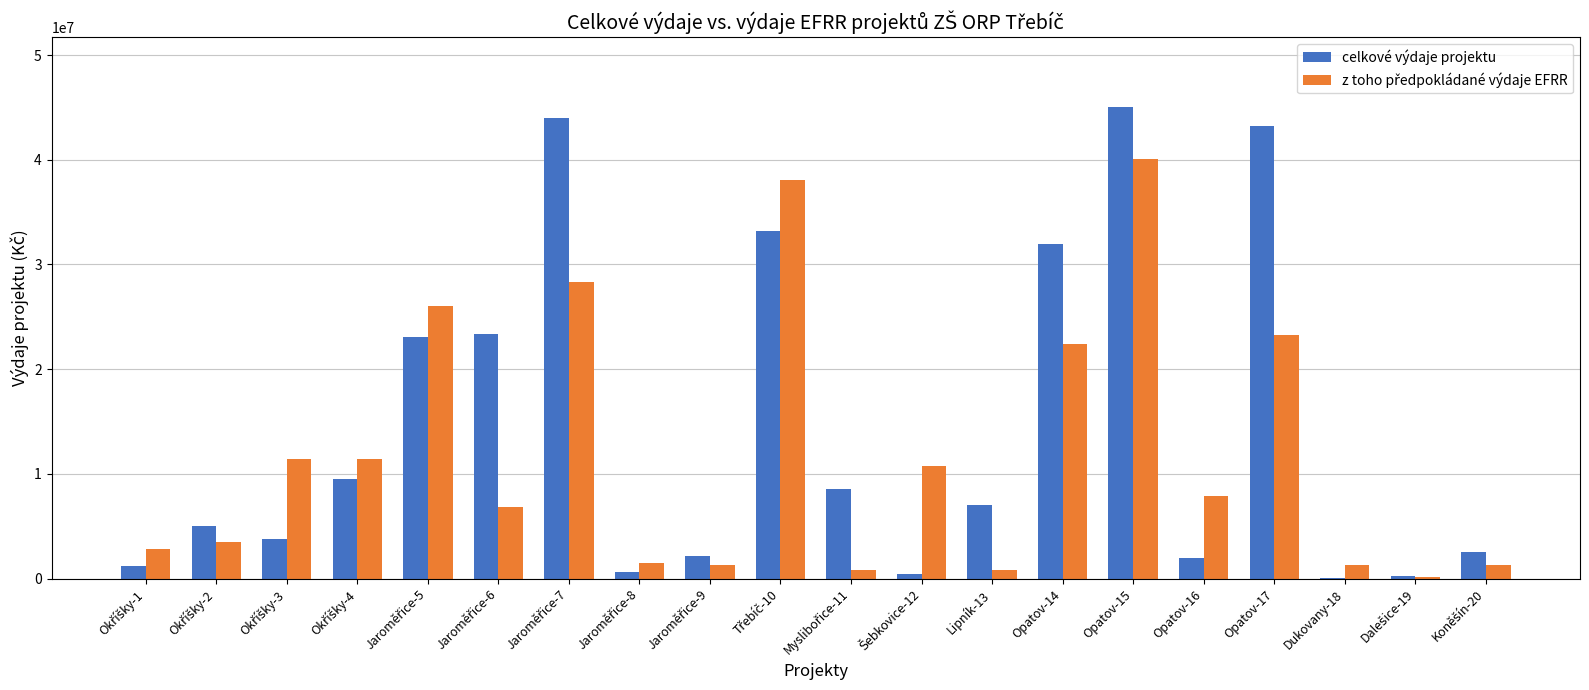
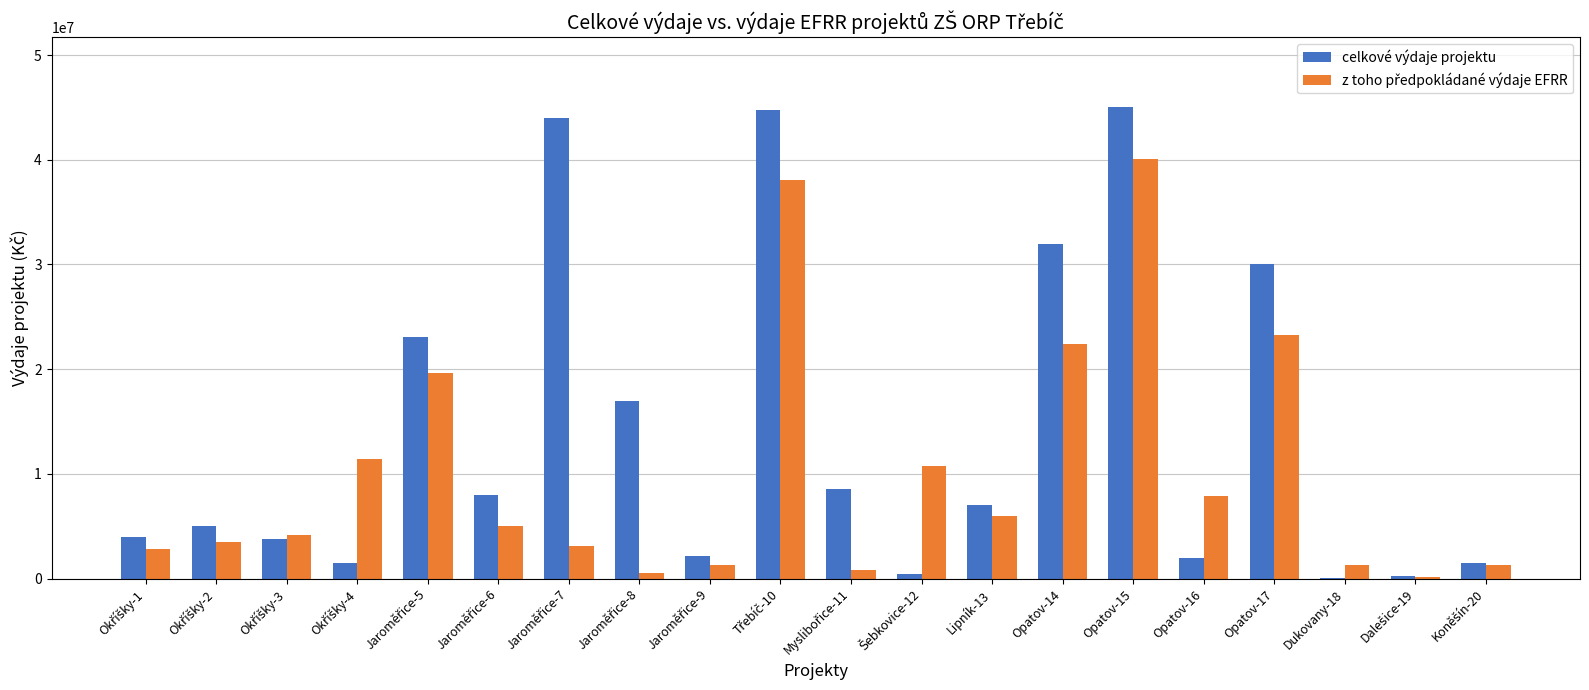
  {
    "celkové výdaje projektu": {
-     "Okříšky-1": 1200000,
+     "Okříšky-1": 4000000,
      "Okříšky-2": 5000000,
      "Okříšky-3": 3800000,
-     "Okříšky-4": 9500000,
+     "Okříšky-4": 1500000,
      "Jaroměřice-5": 23100000,
-     "Jaroměřice-6": 23300000,
+     "Jaroměřice-6": 8000000,
      "Jaroměřice-7": 44000000,
-     "Jaroměřice-8": 600000,
+     "Jaroměřice-8": 17000000,
      "Jaroměřice-9": 2100000,
-     "Třebíč-10": 33200000,
+     "Třebíč-10": 44800000,
      "Myslibořice-11": 8500000,
      "Šebkovice-12": 400000,
      "Lipník-13": 7000000,
      "Opatov-14": 32000000,
      "Opatov-15": 45000000,
      "Opatov-16": 2000000,
-     "Opatov-17": 43300000,
-     "Koněšín-20": 2500000
+     "Opatov-17": 30000000,
+     "Koněšín-20": 1500000
    },
    "z toho předpokládané výdaje EFRR": {
      "Okříšky-1": 2800000,
      "Okříšky-2": 3500000,
-     "Okříšky-3": 11400000,
+     "Okříšky-3": 4200000,
      "Okříšky-4": 11400000,
-     "Jaroměřice-5": 26000000,
-     "Jaroměřice-6": 6800000,
-     "Jaroměřice-7": 28400000,
-     "Jaroměřice-8": 1500000,
+     "Jaroměřice-5": 19600000,
+     "Jaroměřice-6": 5000000,
+     "Jaroměřice-7": 3100000,
+     "Jaroměřice-8": 500000,
      "Jaroměřice-9": 1300000,
      "Třebíč-10": 38100000,
      "Myslibořice-11": 900000,
      "Šebkovice-12": 10800000,
-     "Lipník-13": 800000,
+     "Lipník-13": 6000000,
      "Opatov-14": 22400000,
      "Opatov-15": 40000000,
      "Opatov-16": 7900000,
      "Opatov-17": 23300000,
      "Dukovany-18": 1300000,
      "Koněšín-20": 1300000
    }
  }
